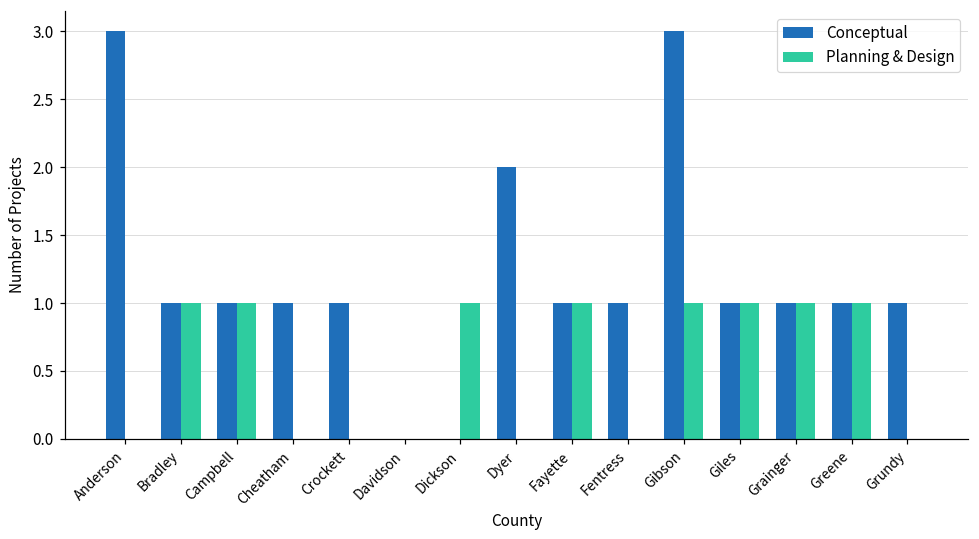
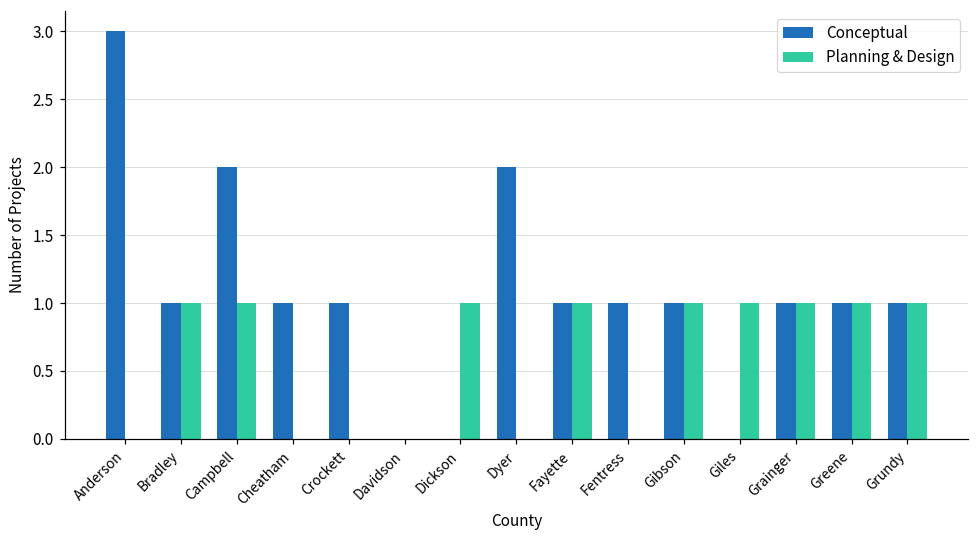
  {
    "Conceptual": {
      "Anderson": 3,
      "Bradley": 1,
-     "Campbell": 1,
+     "Campbell": 2,
      "Cheatham": 1,
      "Crockett": 1,
      "Davidson": 0,
      "Dickson": 0,
      "Dyer": 2,
      "Fayette": 1,
      "Fentress": 1,
-     "Gibson": 3,
-     "Giles": 1,
+     "Gibson": 1,
+     "Giles": 0,
      "Grainger": 1,
      "Greene": 1,
      "Grundy": 1
    },
    "Planning & Design": {
      "Anderson": 0,
      "Bradley": 1,
      "Campbell": 1,
      "Cheatham": 0,
      "Crockett": 0,
      "Davidson": 0,
      "Dickson": 1,
      "Dyer": 0,
      "Fayette": 1,
      "Fentress": 0,
      "Gibson": 1,
      "Giles": 1,
      "Grainger": 1,
      "Greene": 1,
-     "Grundy": 0
+     "Grundy": 1
    }
  }
